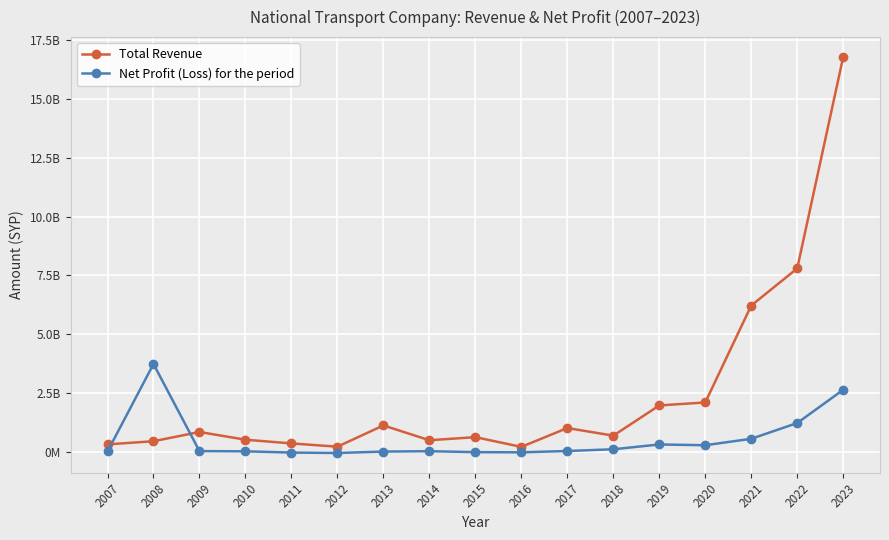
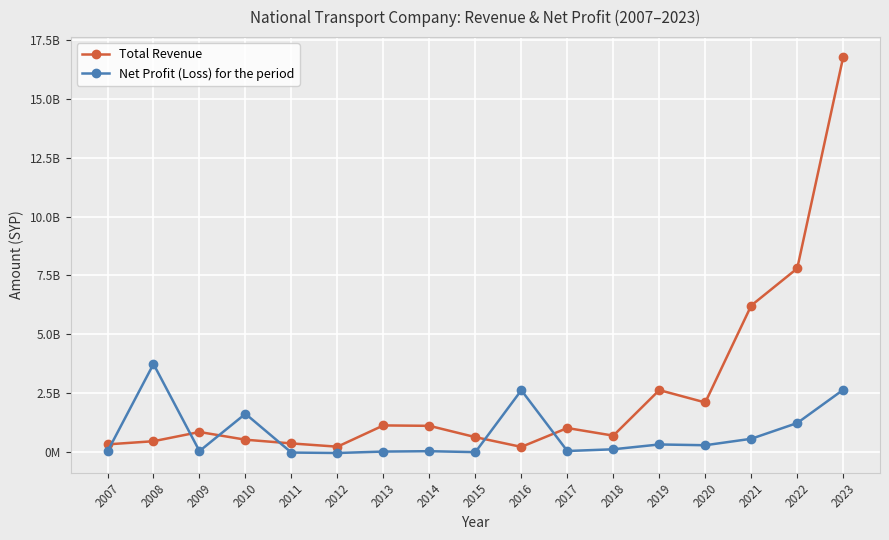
  {
    "Total Revenue": {
      "2007": 300000000,
      "2008": 500000000,
      "2009": 900000000,
      "2010": 500000000,
      "2011": 400000000,
      "2012": 200000000,
      "2013": 1100000000,
-     "2014": 500000000,
+     "2014": 1100000000,
      "2015": 600000000,
      "2016": 200000000,
      "2017": 1000000000,
      "2018": 700000000,
-     "2019": 2000000000,
+     "2019": 2600000000,
      "2020": 2100000000,
      "2021": 6200000000,
      "2022": 7800000000,
      "2023": 16800000000
    },
    "Net Profit (Loss) for the period": {
      "2007": 0,
      "2008": 3700000000,
      "2009": 100000000,
-     "2010": 0,
+     "2010": 1600000000,
      "2011": 0,
      "2012": 0,
      "2013": 0,
      "2014": 0,
      "2015": 0,
-     "2016": 0,
+     "2016": 2600000000,
      "2017": 100000000,
      "2018": 100000000,
      "2019": 300000000,
      "2020": 300000000,
      "2021": 600000000,
      "2022": 1200000000,
      "2023": 2700000000
    }
  }
